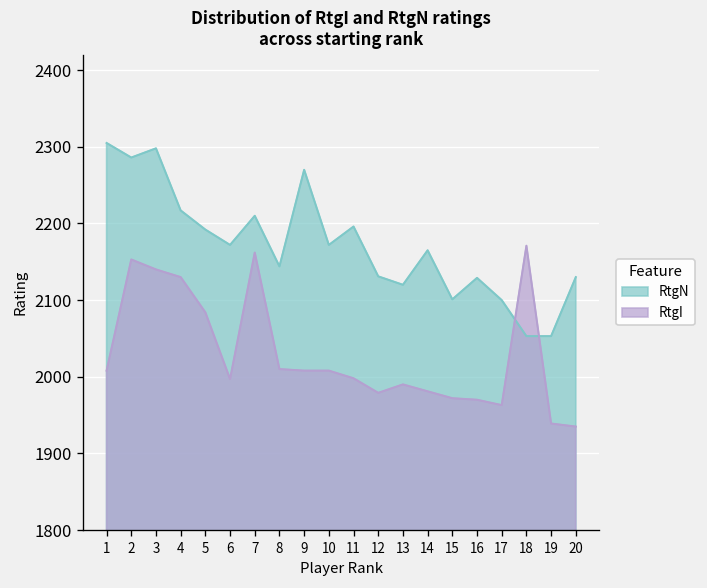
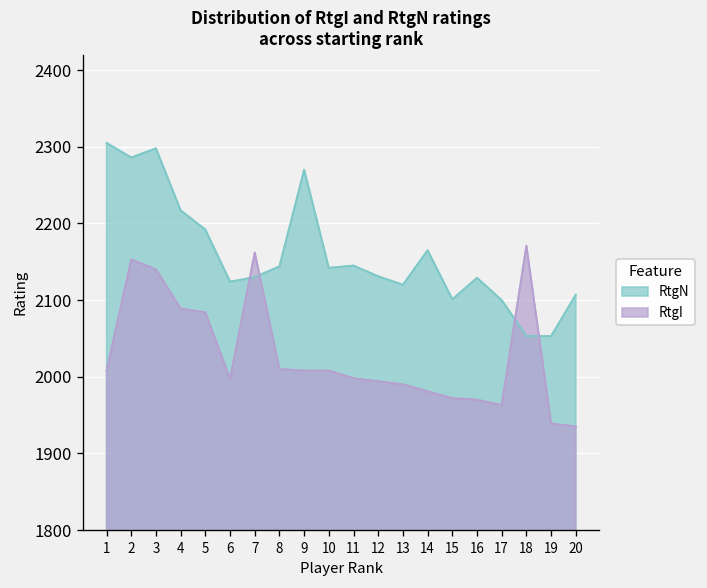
  {
    "RtgN": {
      "1": 2310,
      "2": 2290,
      "3": 2300,
      "4": 2220,
      "5": 2190,
-     "6": 2170,
-     "7": 2210,
+     "6": 2120,
+     "7": 2130,
      "8": 2140,
      "9": 2270,
-     "10": 2170,
-     "11": 2200,
+     "10": 2140,
+     "11": 2150,
      "12": 2130,
      "13": 2120,
      "14": 2170,
      "15": 2100,
      "16": 2130,
      "17": 2100,
      "18": 2050,
      "19": 2050,
-     "20": 2130
+     "20": 2110
    },
    "RtgI": {
      "1": 2010,
      "2": 2150,
      "3": 2140,
-     "4": 2130,
+     "4": 2090,
      "5": 2080,
      "6": 2000,
      "7": 2160,
      "8": 2010,
      "9": 2010,
      "10": 2010,
      "11": 2000,
-     "12": 1980,
+     "12": 1990,
      "13": 1990,
      "14": 1980,
      "15": 1970,
      "16": 1970,
      "17": 1960,
      "18": 2170,
      "19": 1940,
      "20": 1940
    }
  }
